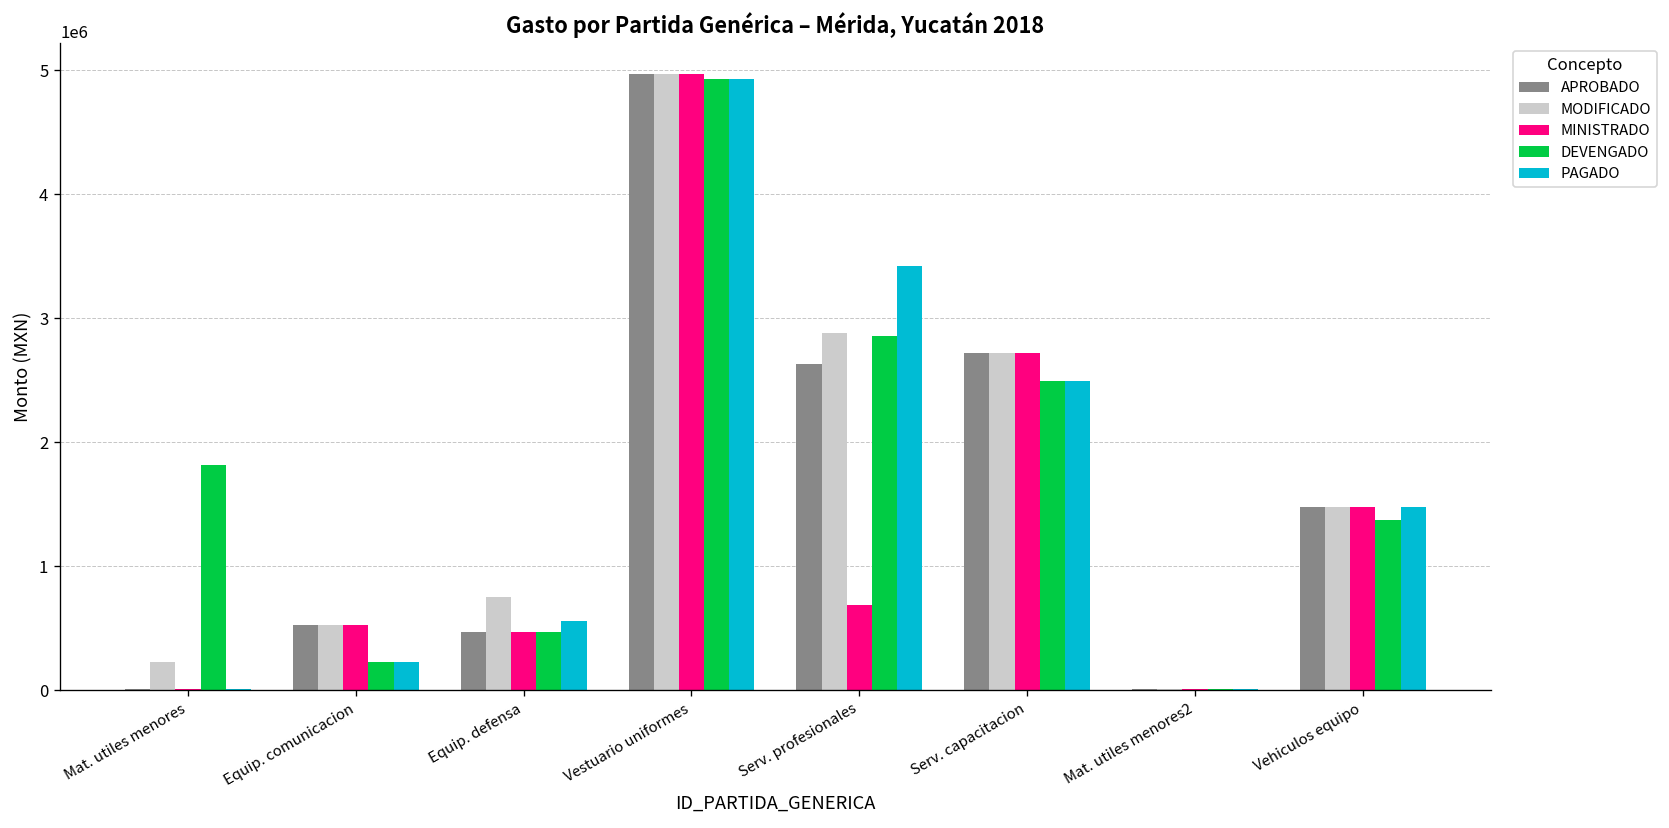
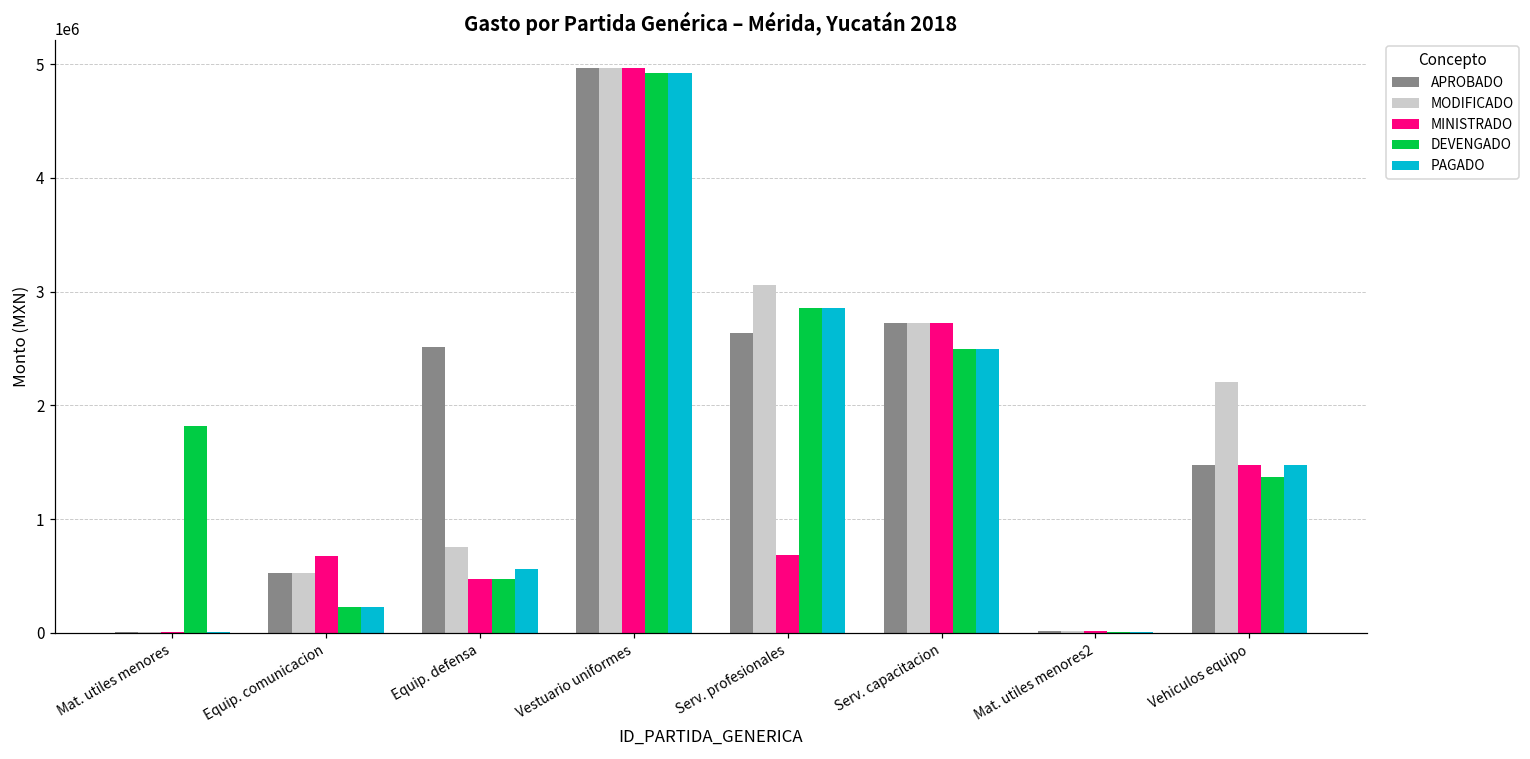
  {
    "APROBADO": {
      "Equip. comunicacion": 530000,
-     "Equip. defensa": 470000,
+     "Equip. defensa": 2510000,
      "Vestuario uniformes": 4970000,
      "Serv. profesionales": 2630000,
      "Serv. capacitacion": 2720000,
      "Vehiculos equipo": 1480000
    },
    "MODIFICADO": {
-     "Mat. utiles menores": 230000,
+     "Mat. utiles menores": 10000,
      "Equip. comunicacion": 530000,
      "Equip. defensa": 760000,
      "Vestuario uniformes": 4970000,
-     "Serv. profesionales": 2880000,
+     "Serv. profesionales": 3060000,
      "Serv. capacitacion": 2720000,
-     "Vehiculos equipo": 1480000
+     "Vehiculos equipo": 2210000
    },
    "MINISTRADO": {
-     "Equip. comunicacion": 530000,
+     "Equip. comunicacion": 670000,
      "Equip. defensa": 470000,
      "Vestuario uniformes": 4970000,
      "Serv. profesionales": 690000,
      "Serv. capacitacion": 2720000,
      "Vehiculos equipo": 1480000
    },
    "DEVENGADO": {
      "Mat. utiles menores": 1820000,
      "Equip. comunicacion": 220000,
      "Equip. defensa": 470000,
      "Vestuario uniformes": 4930000,
      "Serv. profesionales": 2850000,
      "Serv. capacitacion": 2500000,
      "Vehiculos equipo": 1370000
    },
    "PAGADO": {
      "Equip. comunicacion": 220000,
      "Equip. defensa": 560000,
      "Vestuario uniformes": 4930000,
-     "Serv. profesionales": 3420000,
+     "Serv. profesionales": 2850000,
      "Serv. capacitacion": 2500000,
      "Vehiculos equipo": 1480000
    }
  }
